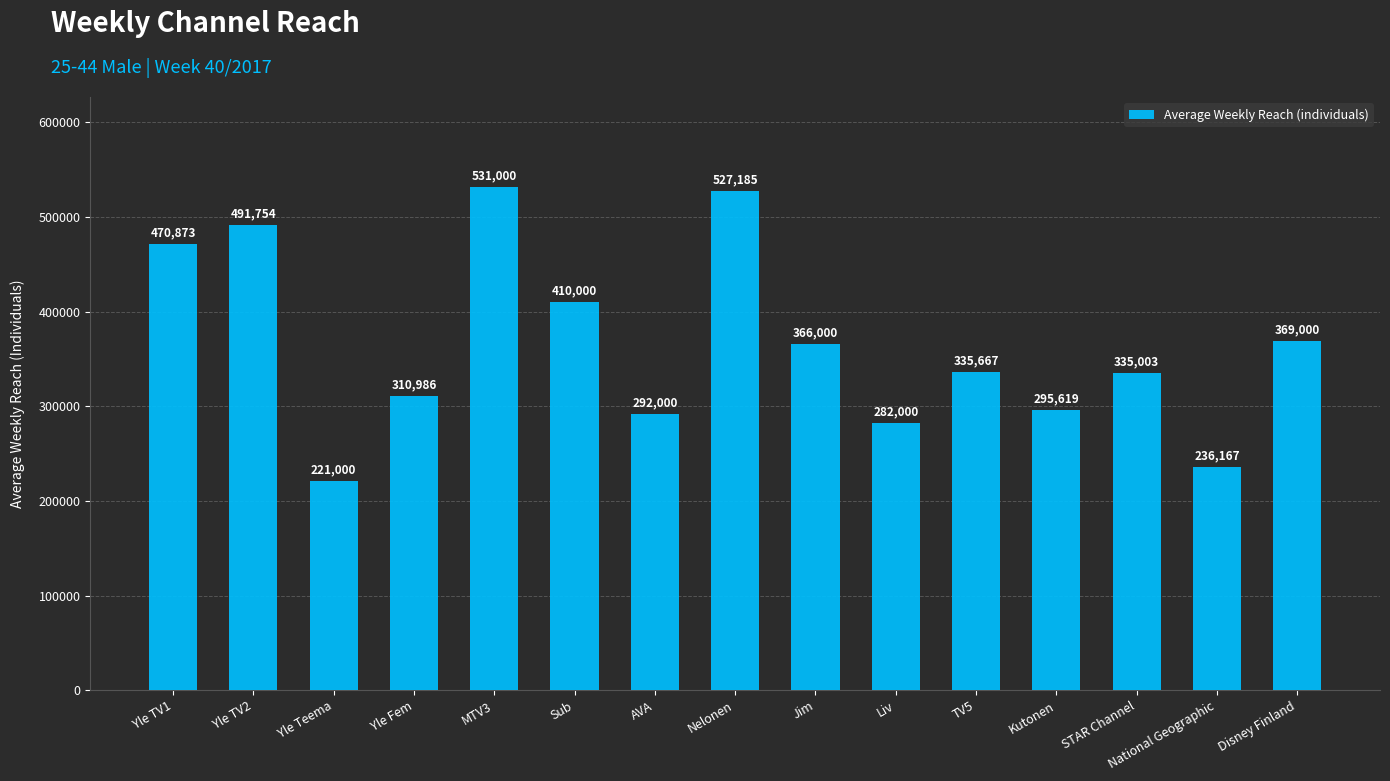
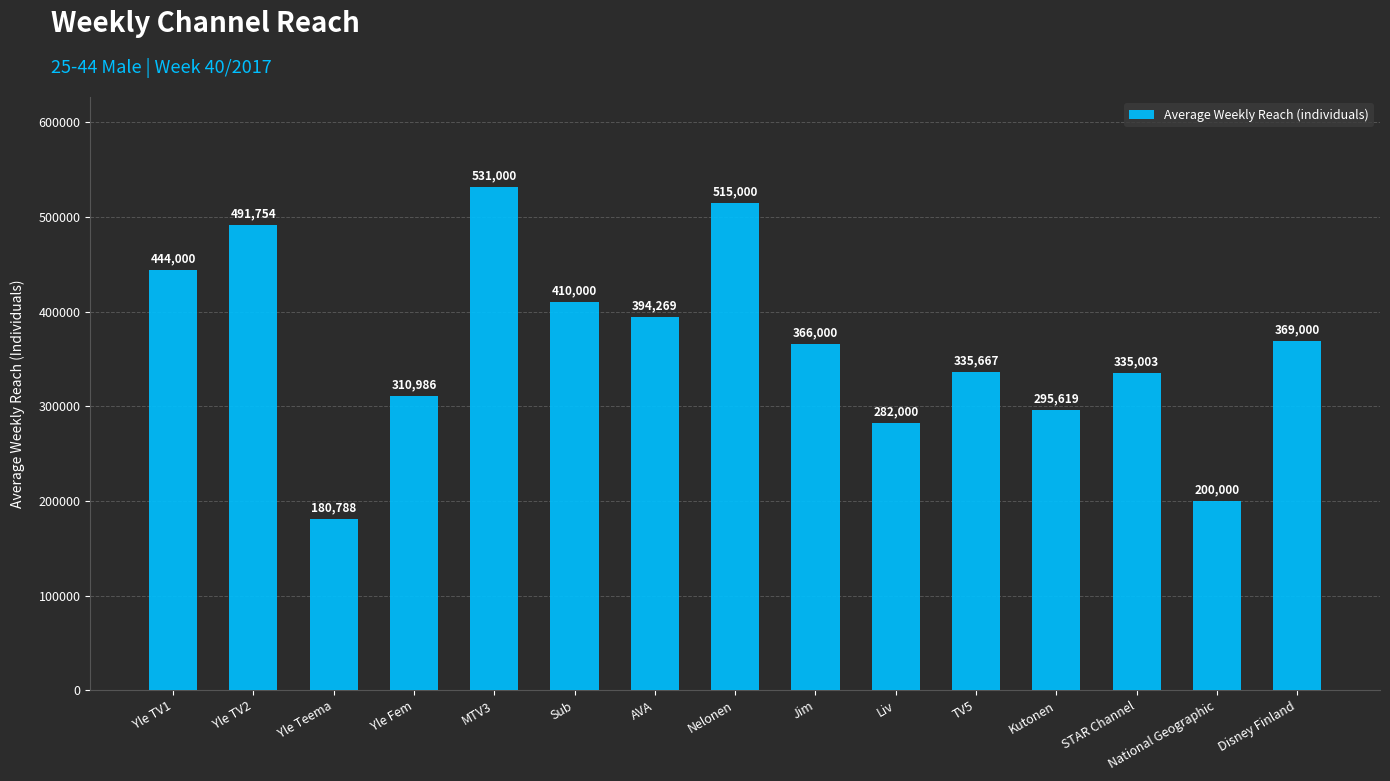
  {
-   "Yle TV1": "470,873",
+   "Yle TV1": "444,000",
    "Yle TV2": "491,754",
-   "Yle Teema": "221,000",
+   "Yle Teema": "180,788",
    "Yle Fem": "310,986",
    "MTV3": "531,000",
    "Sub": "410,000",
-   "AVA": "292,000",
-   "Nelonen": "527,185",
+   "AVA": "394,269",
+   "Nelonen": "515,000",
    "Jim": "366,000",
    "Liv": "282,000",
    "TV5": "335,667",
    "Kutonen": "295,619",
    "STAR Channel": "335,003",
-   "National Geographic": "236,167",
+   "National Geographic": "200,000",
    "Disney Finland": "369,000"
  }
